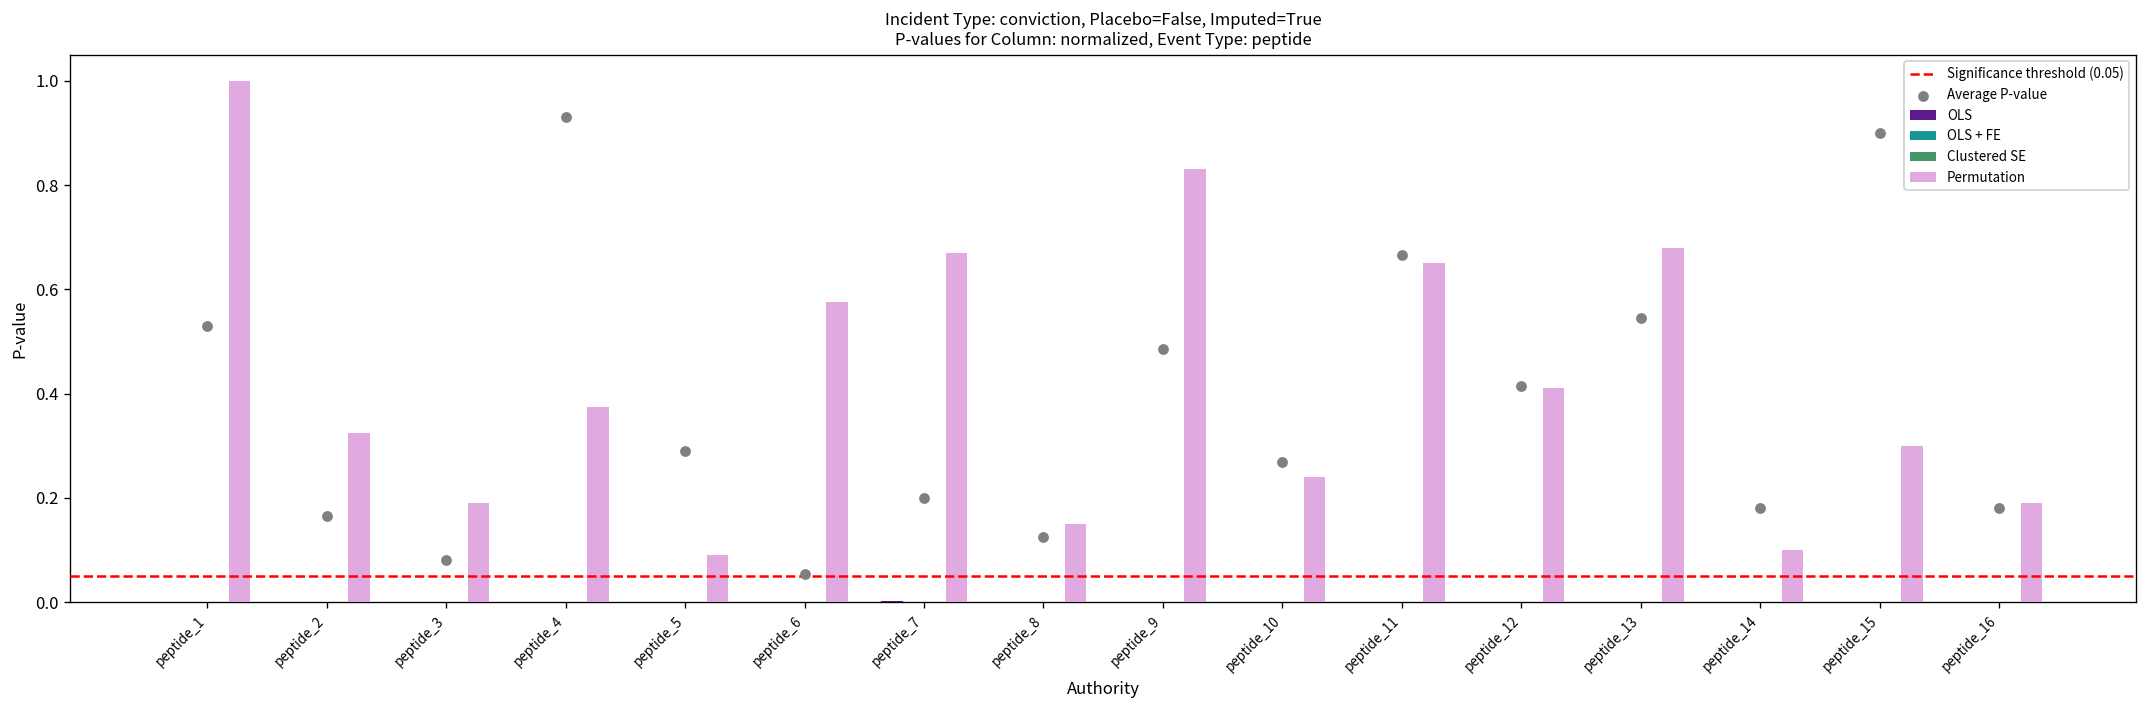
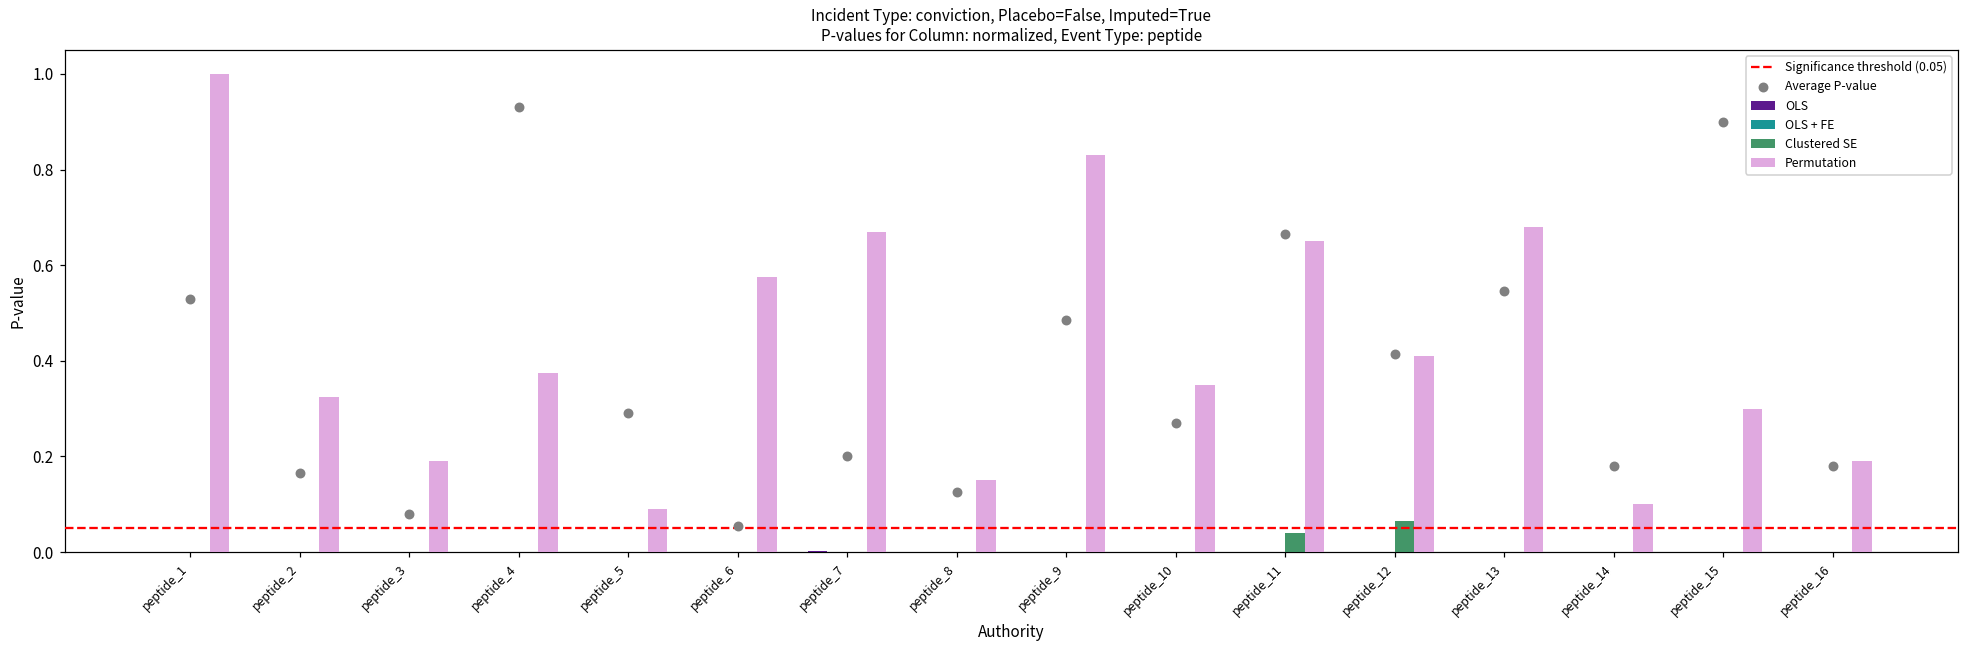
  {
    "OLS": {
      "peptide_10": 0.00,
      "peptide_15": 0.00
    },
    "Clustered SE": {
-     "peptide_11": 0.00,
-     "peptide_12": 0.00
+     "peptide_11": 0.04,
+     "peptide_12": 0.07
    },
    "Permutation": {
      "peptide_1": 1.00,
      "peptide_2": 0.33,
      "peptide_3": 0.19,
      "peptide_4": 0.38,
      "peptide_5": 0.09,
      "peptide_6": 0.58,
      "peptide_7": 0.67,
      "peptide_8": 0.15,
      "peptide_9": 0.83,
-     "peptide_10": 0.24,
+     "peptide_10": 0.35,
      "peptide_11": 0.65,
      "peptide_12": 0.41,
      "peptide_13": 0.68,
      "peptide_14": 0.10,
      "peptide_15": 0.30,
      "peptide_16": 0.19
    }
  }
